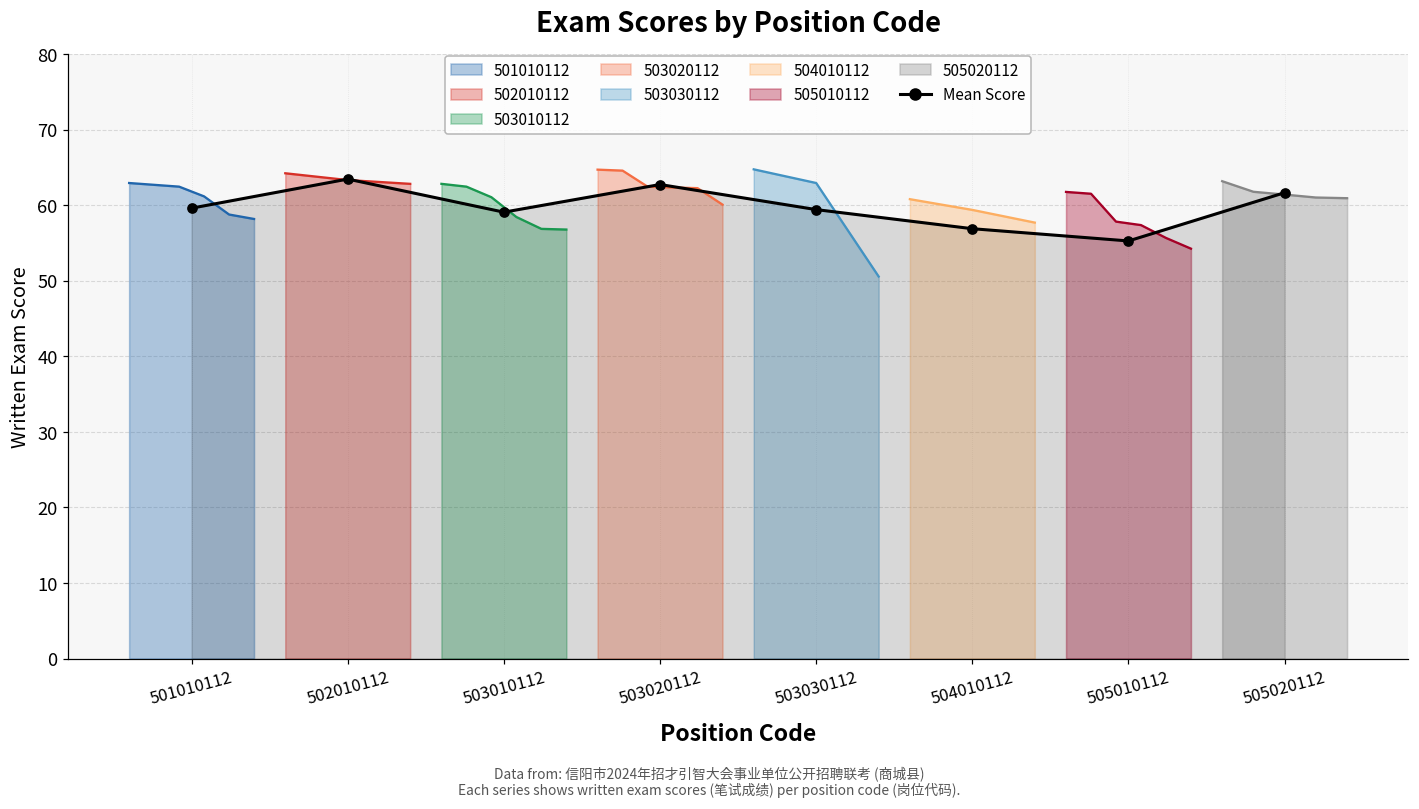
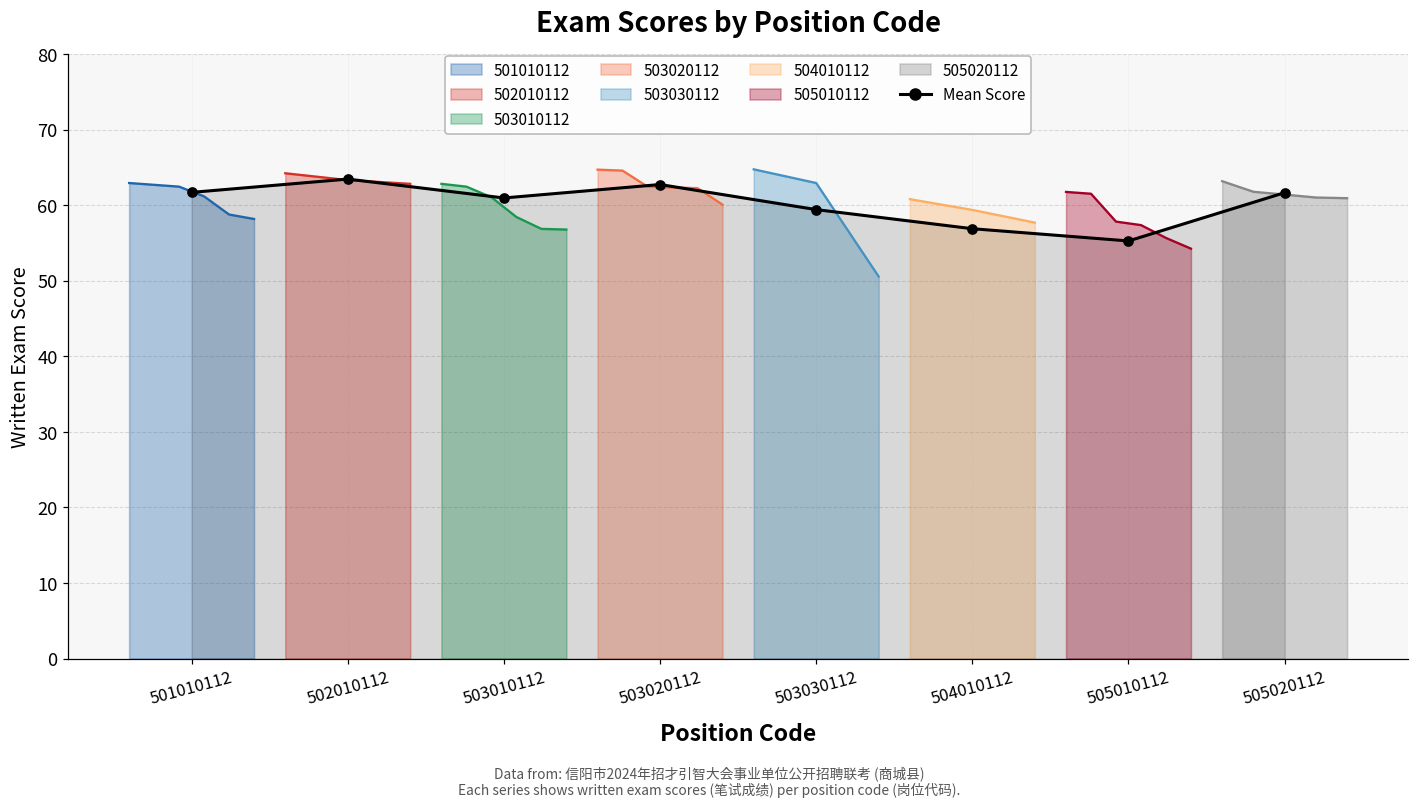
  {
    "Mean Score": {
-     "501010112": 60,
-     "503010112": 59,
+     "501010112": 62,
+     "503010112": 61,
      "503020112": 63,
      "503030112": 59,
      "504010112": 57,
      "505010112": 55
    }
  }
